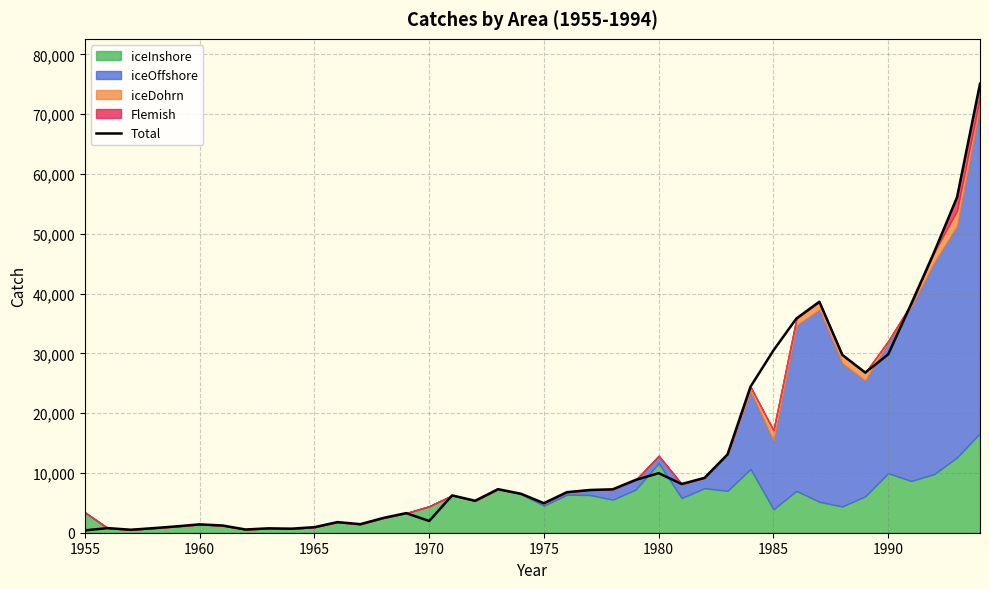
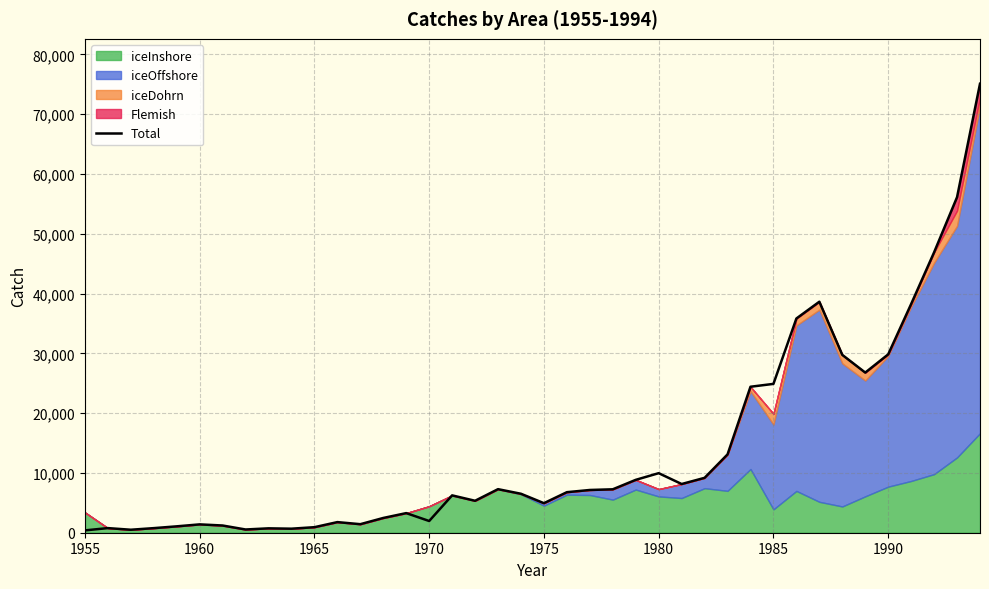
  {
    "Total": {
      "1955": "0",
      "1970": "2,000",
      "1980": "10,000",
-     "1985": "30,000"
+     "1985": "25,000"
    },
    "iceInshore": {
-     "1980": "12,000",
+     "1980": "6,000",
      "1985": "4,000",
-     "1990": "10,000"
+     "1990": "8,000"
    },
    "iceOffshore": {
-     "1985": "11,000"
+     "1985": "14,000"
    }
  }
